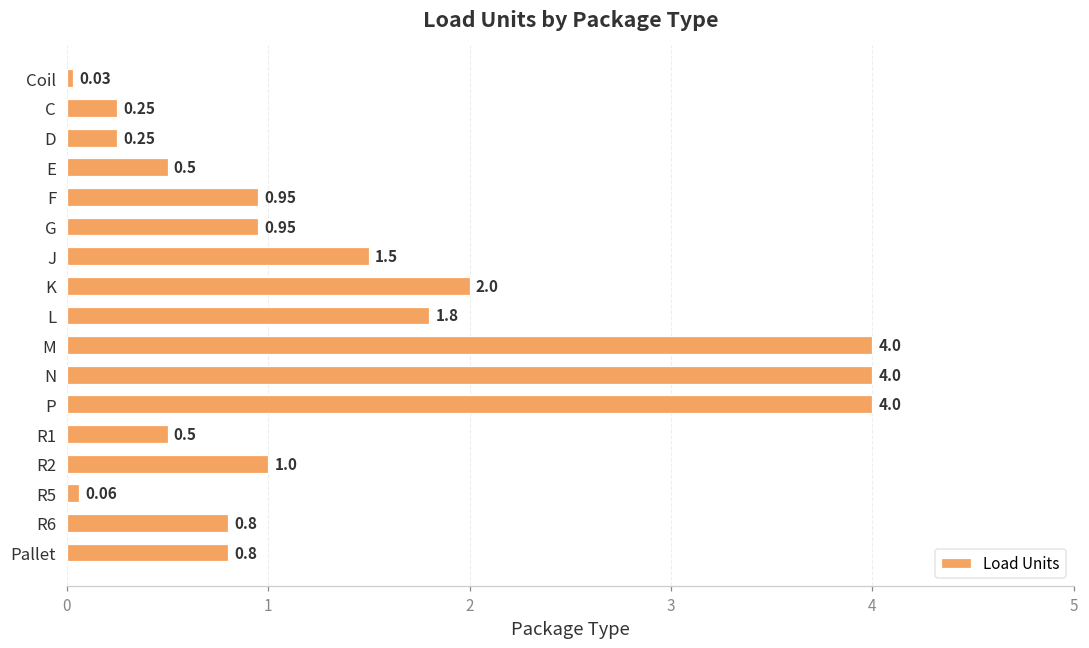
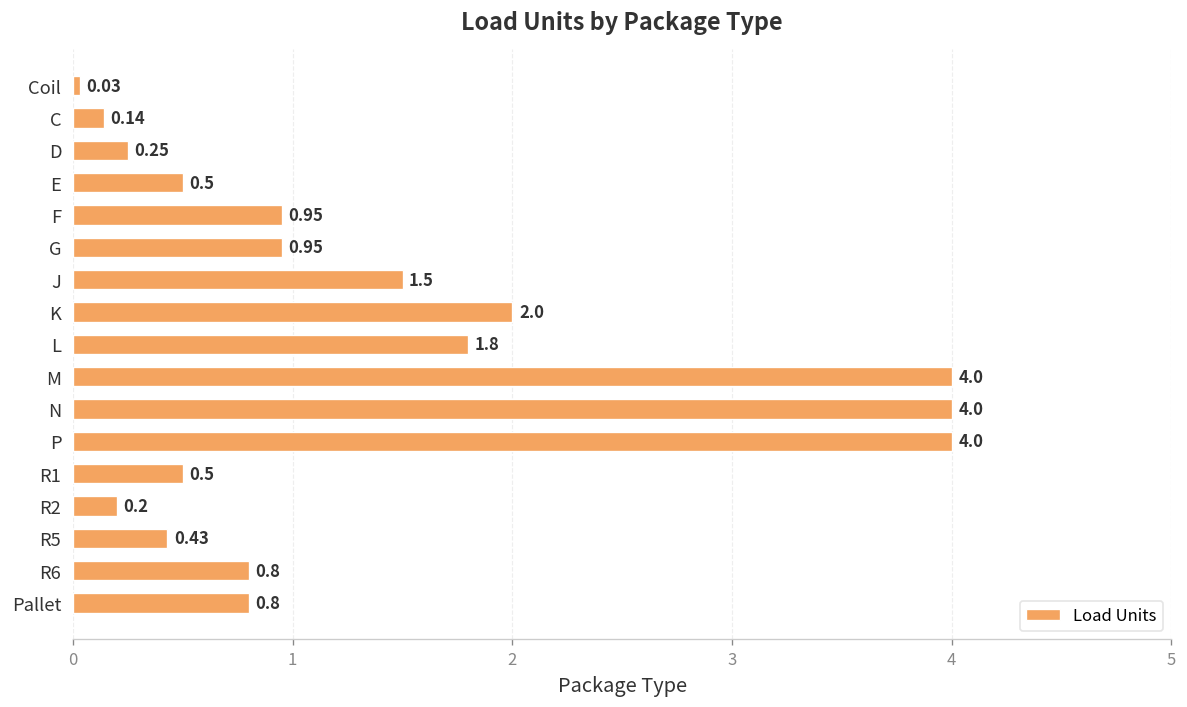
  {
    "Coil": 0.03,
-   "C": 0.25,
+   "C": 0.14,
    "D": 0.25,
    "E": 0.5,
    "F": 0.95,
    "G": 0.95,
    "J": 1.5,
    "K": 2.0,
    "L": 1.8,
    "M": 4.0,
    "N": 4.0,
    "P": 4.0,
    "R1": 0.5,
-   "R2": 1.0,
-   "R5": 0.06,
+   "R2": 0.2,
+   "R5": 0.43,
    "R6": 0.8,
    "Pallet": 0.8
  }
